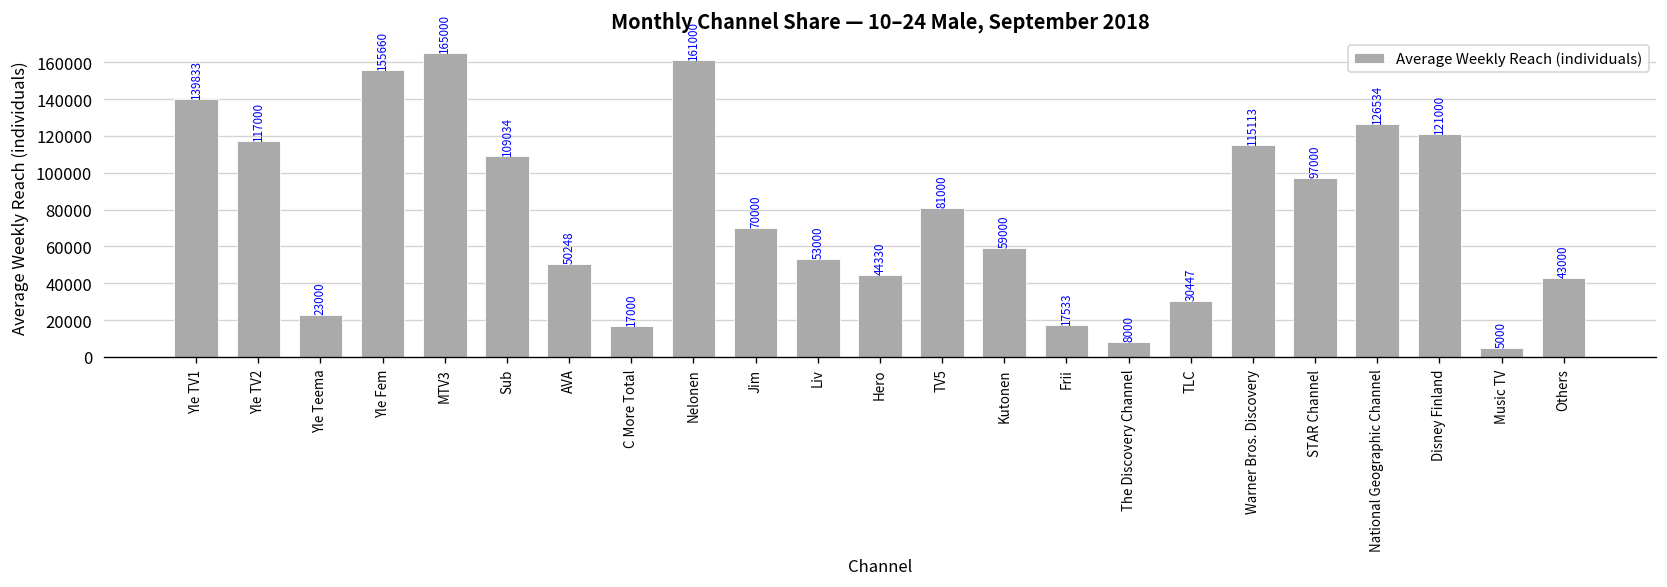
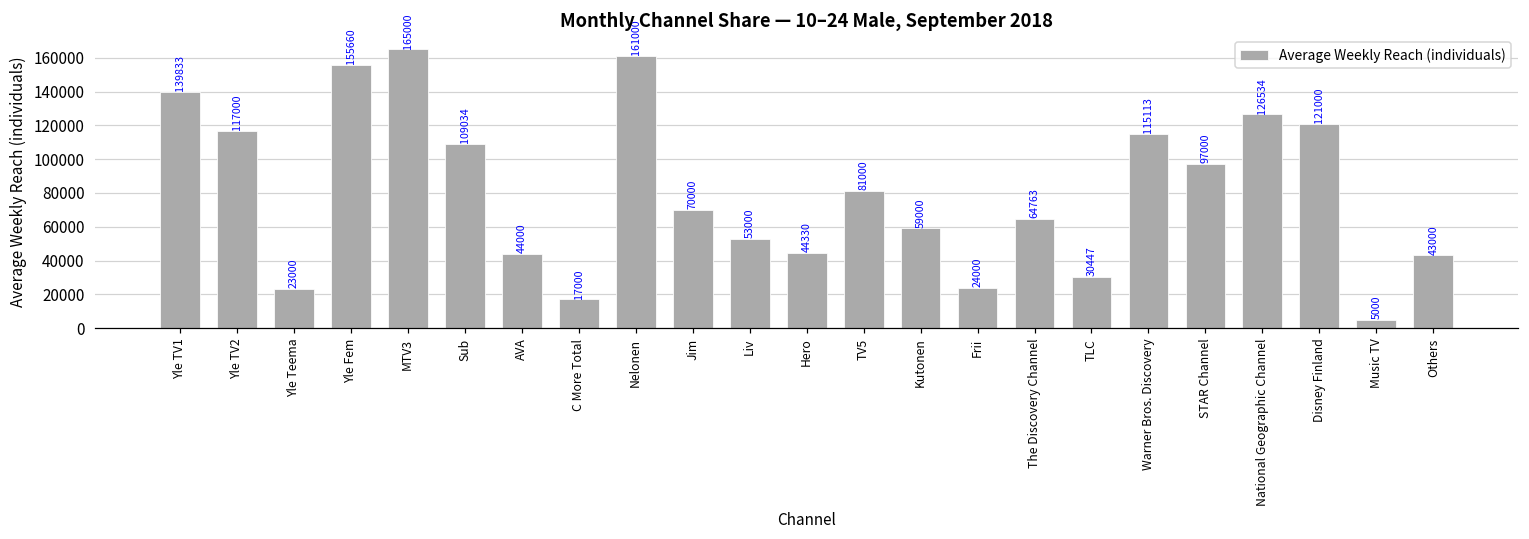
  {
    "Yle TV1": 139833,
    "Yle TV2": 117000,
    "Yle Teema": 23000,
    "Yle Fem": 155660,
    "MTV3": 165000,
    "Sub": 109034,
-   "AVA": 50248,
+   "AVA": 44000,
    "C More Total": 17000,
    "Nelonen": 161000,
    "Jim": 70000,
    "Liv": 53000,
    "Hero": 44330,
    "TV5": 81000,
    "Kutonen": 59000,
-   "Frii": 17533,
-   "The Discovery Channel": 8000,
+   "Frii": 24000,
+   "The Discovery Channel": 64763,
    "TLC": 30447,
    "Warner Bros. Discovery": 115113,
    "STAR Channel": 97000,
    "National Geographic Channel": 126534,
    "Disney Finland": 121000,
    "Music TV": 5000,
    "Others": 43000
  }
